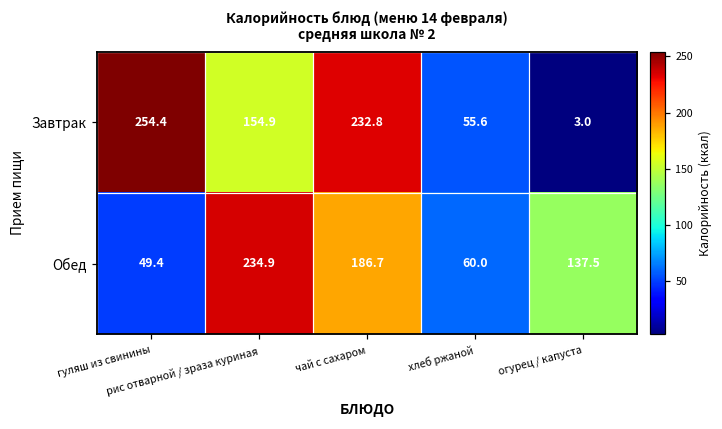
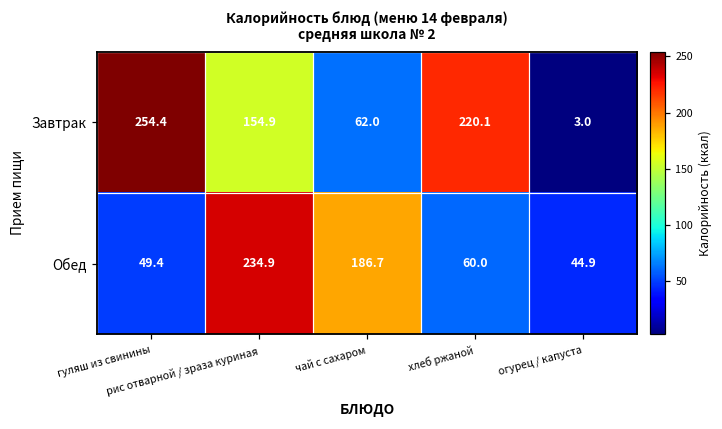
  {
    "Завтрак": {
      "гуляш из свинины": 254.4,
      "рис отварной / зраза куриная": 154.9,
-     "чай с сахаром": 232.8,
-     "хлеб ржаной": 55.6,
+     "чай с сахаром": 62.0,
+     "хлеб ржаной": 220.1,
      "огурец / капуста": 3.0
    },
    "Обед": {
      "гуляш из свинины": 49.4,
      "рис отварной / зраза куриная": 234.9,
      "чай с сахаром": 186.7,
      "хлеб ржаной": 60.0,
-     "огурец / капуста": 137.5
+     "огурец / капуста": 44.9
    }
  }
